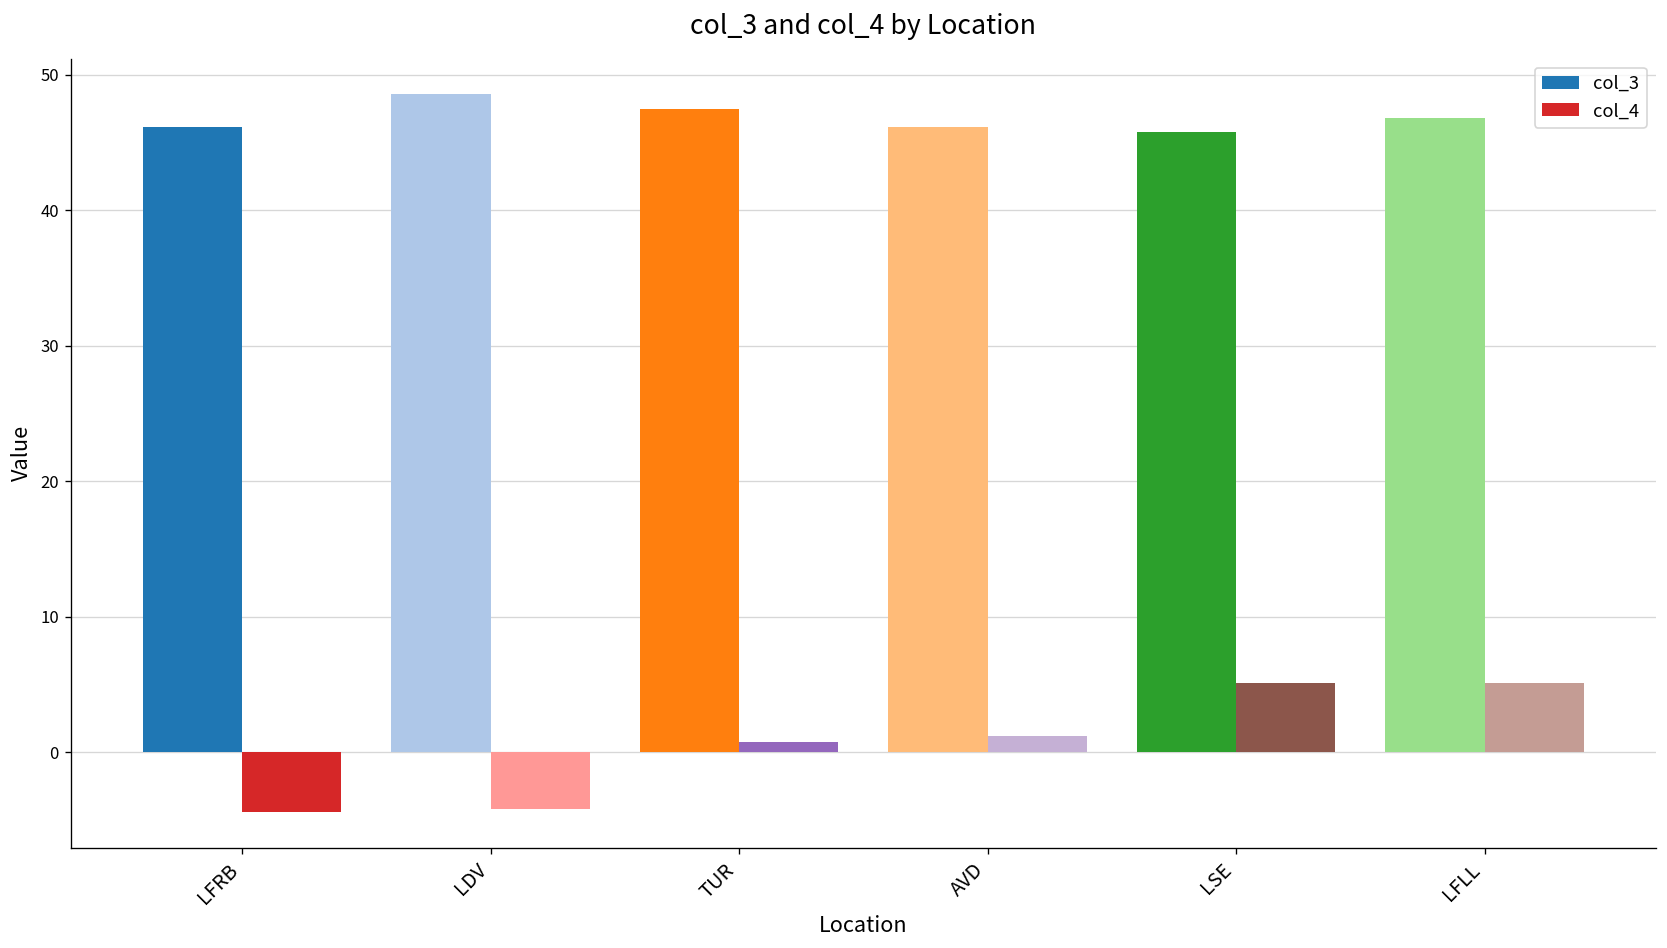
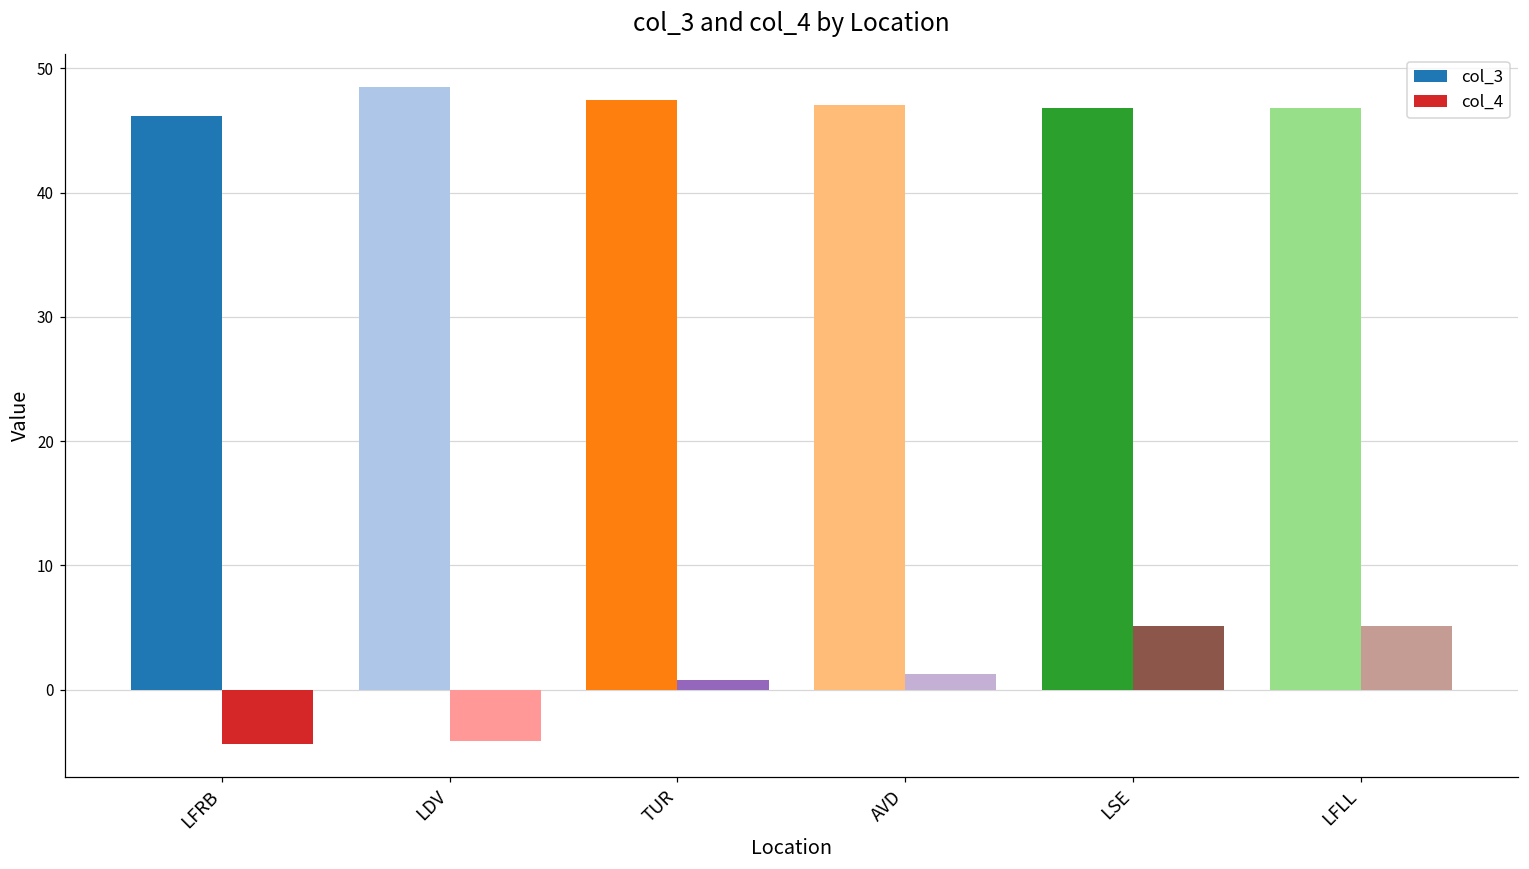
  {
    "col_3": {
      "LFRB": 46.2,
      "LDV": 48.5,
      "TUR": 47.4,
-     "AVD": 46.1,
-     "LSE": 45.7,
+     "AVD": 47.1,
+     "LSE": 46.8,
      "LFLL": 46.8
    },
    "col_4": {
      "LFRB": -4.4,
      "LDV": -4.2,
      "TUR": 0.7,
      "AVD": 1.2,
      "LSE": 5.1,
      "LFLL": 5.1
    }
  }
